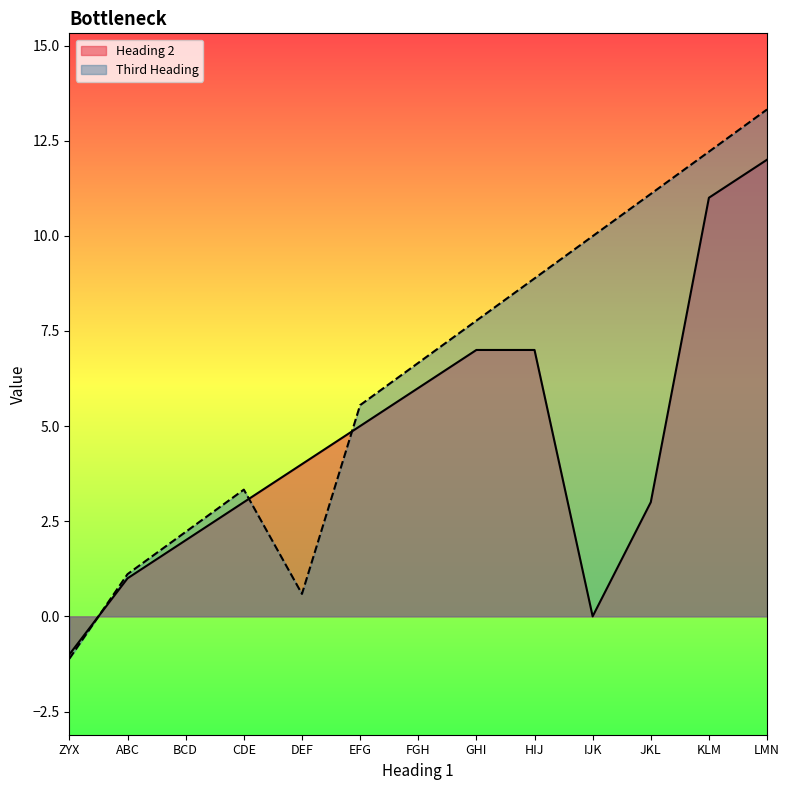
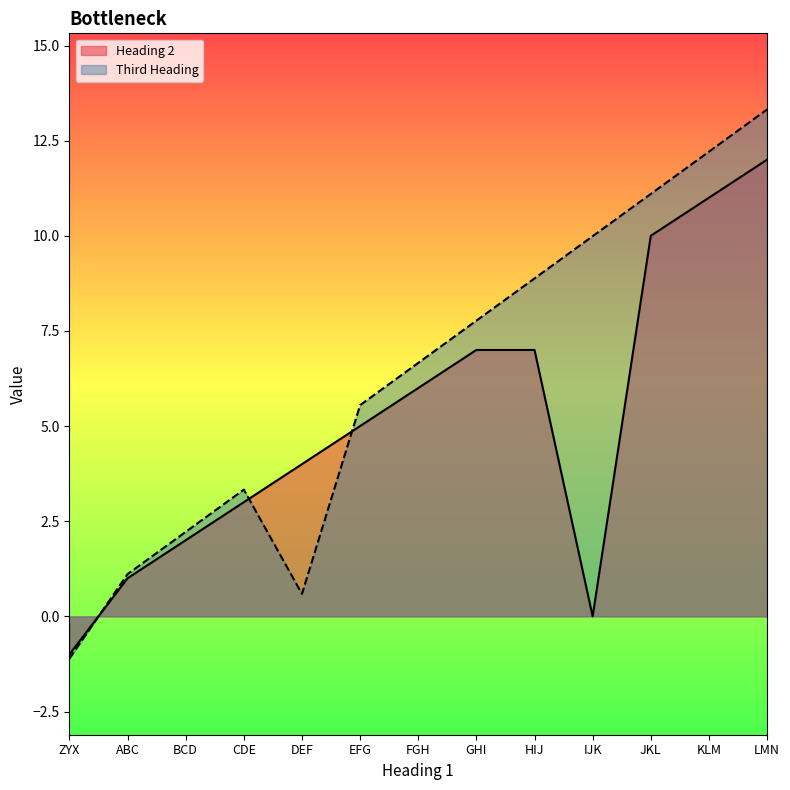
  {
    "Heading 2": {
-     "JKL": 3
+     "JKL": 10
    }
  }
